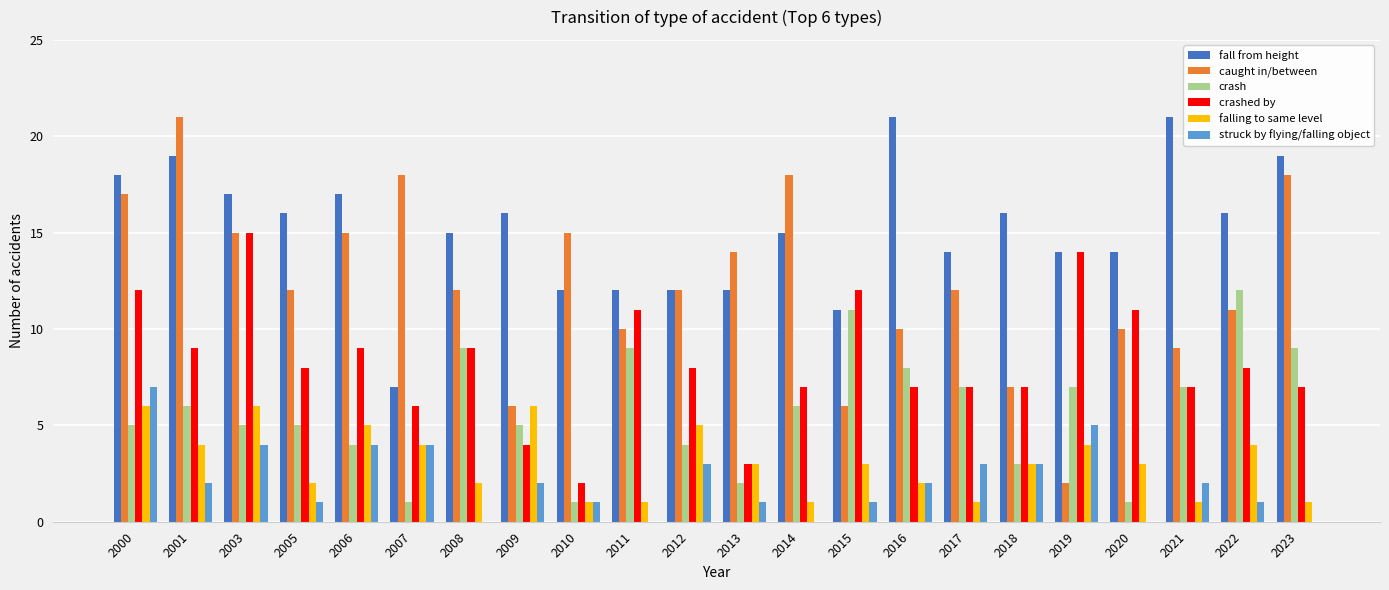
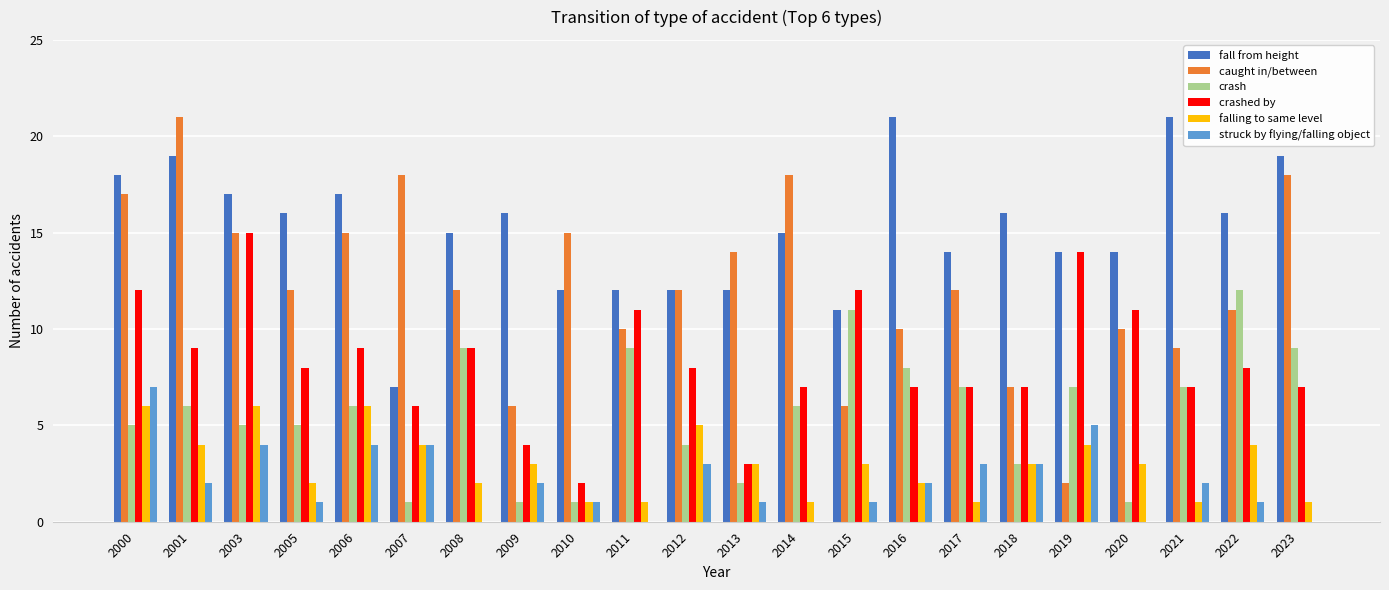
  {
    "caught in/between": {
      "2000": 17,
      "2001": 21,
      "2003": 15,
      "2005": 12,
      "2006": 15,
      "2007": 18,
      "2008": 12,
      "2009": 6,
      "2010": 15,
      "2011": 10,
      "2012": 12,
      "2013": 14,
      "2014": 18,
      "2015": 6,
      "2016": 10,
      "2017": 12,
      "2018": 7,
      "2019": 2,
      "2020": 10,
      "2021": 9,
      "2022": 11,
      "2023": 18
    },
    "crash": {
      "2000": 5,
      "2001": 6,
      "2003": 5,
      "2005": 5,
-     "2006": 4,
+     "2006": 6,
      "2007": 1,
      "2008": 9,
-     "2009": 5,
+     "2009": 1,
      "2010": 1,
      "2011": 9,
      "2012": 4,
      "2013": 2,
      "2014": 6,
      "2015": 11,
      "2016": 8,
      "2017": 7,
      "2018": 3,
      "2019": 7,
      "2020": 1,
      "2021": 7,
      "2022": 12,
      "2023": 9
    },
    "crashed by": {
      "2000": 12,
      "2001": 9,
      "2003": 15,
      "2005": 8,
      "2006": 9,
      "2007": 6,
      "2008": 9,
      "2009": 4,
      "2010": 2,
      "2011": 11,
      "2012": 8,
      "2013": 3,
      "2014": 7,
      "2015": 12,
      "2016": 7,
      "2017": 7,
      "2018": 7,
      "2019": 14,
      "2020": 11,
      "2021": 7,
      "2022": 8,
      "2023": 7
    },
    "falling to same level": {
      "2000": 6,
      "2001": 4,
      "2003": 6,
      "2005": 2,
-     "2006": 5,
+     "2006": 6,
      "2007": 4,
      "2008": 2,
-     "2009": 6,
+     "2009": 3,
      "2010": 1,
      "2011": 1,
      "2012": 5,
      "2013": 3,
      "2014": 1,
      "2015": 3,
      "2016": 2,
      "2017": 1,
      "2018": 3,
      "2019": 4,
      "2020": 3,
      "2021": 1,
      "2022": 4,
      "2023": 1
    }
  }
